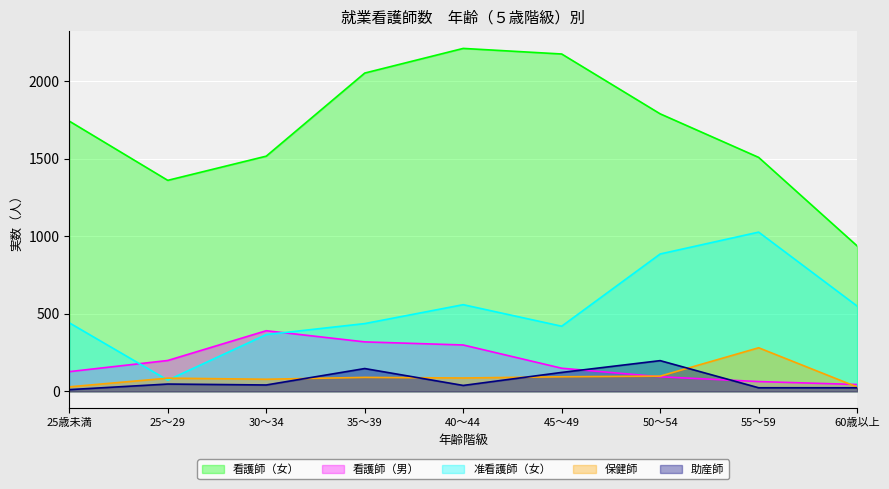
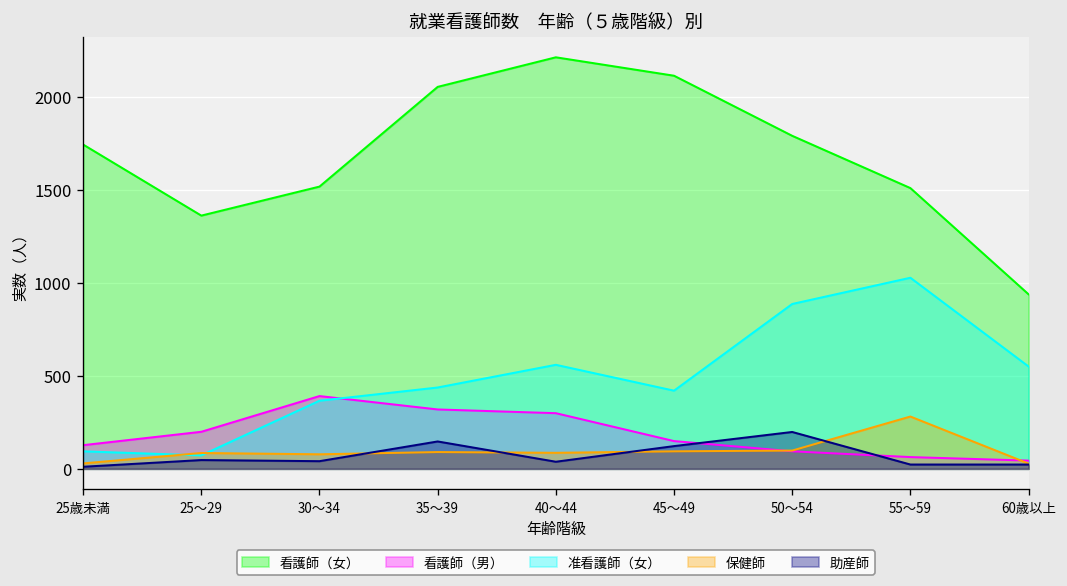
  {
    "看護師（女）": {
      "25歳未満": 1740,
      "25～29": 1360,
      "30～34": 1520,
      "35～39": 2050,
      "40～44": 2210,
-     "45～49": 2180,
+     "45～49": 2110,
      "50～54": 1790,
      "55～59": 1510,
      "60歳以上": 940
    },
    "看護師（男）": {
      "25歳未満": 130,
      "25～29": 200,
      "30～34": 390,
      "35～39": 320,
      "40～44": 300,
      "45～49": 150,
      "55～59": 60
    },
    "准看護師（女）": {
-     "25歳未満": 440,
+     "25歳未満": 90,
      "30～34": 370,
      "35～39": 440,
      "40～44": 560,
      "45～49": 420,
      "50～54": 890,
      "55～59": 1030,
      "60歳以上": 550
    },
    "保健師": {
      "25歳未満": 30,
      "30～34": 80,
      "35～39": 90,
      "40～44": 90,
      "45～49": 90,
      "55～59": 280
    },
    "助産師": {
      "25歳未満": 10,
      "25～29": 50,
      "30～34": 40,
      "35～39": 150,
      "40～44": 40,
      "45～49": 120,
      "50～54": 200,
      "55～59": 20
    }
  }
